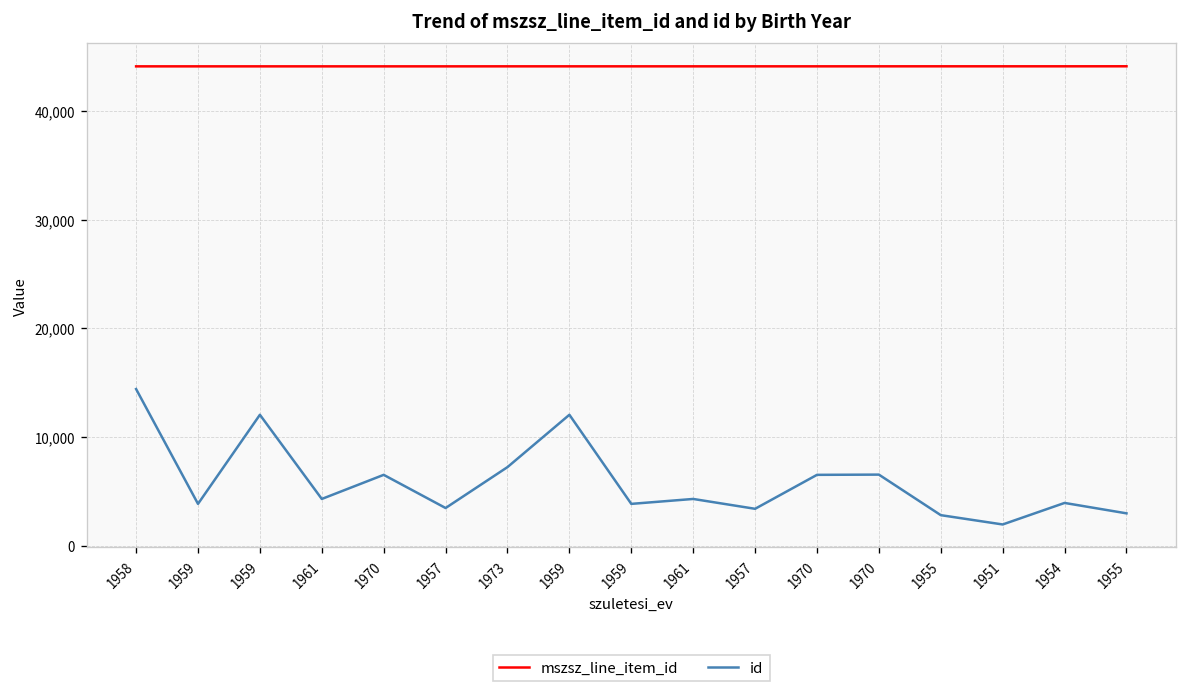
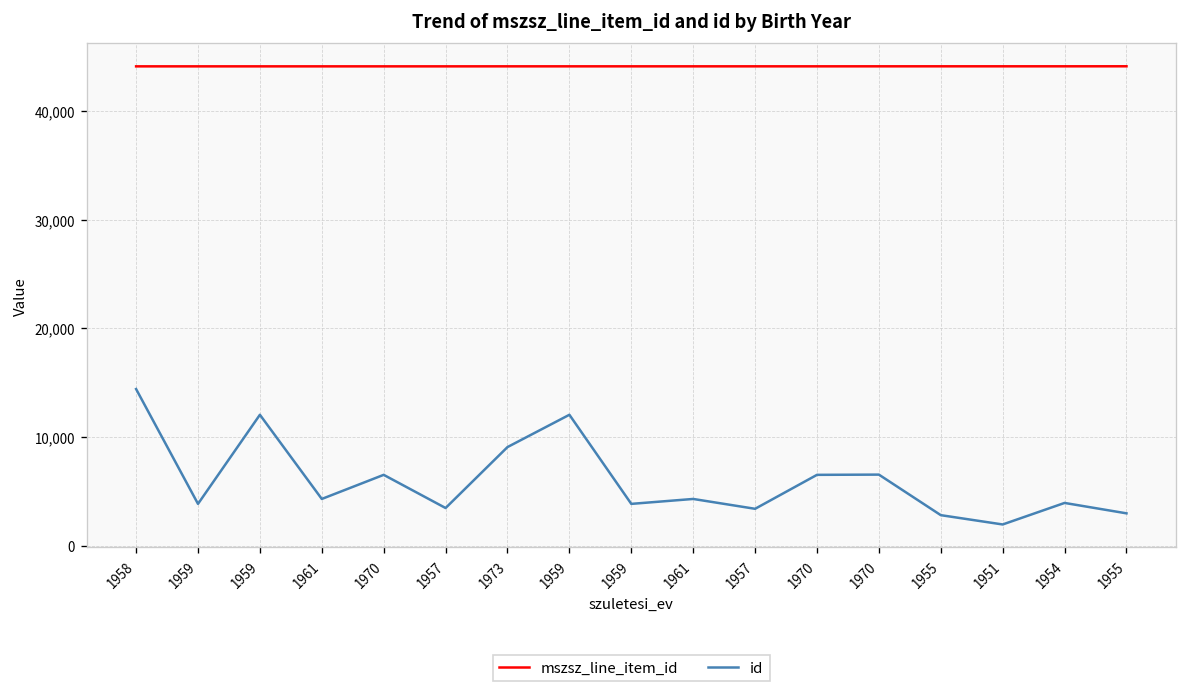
  {
    "mszsz_line_item_id": {
      "1958": "44,000",
      "1973": "44,000",
      "1951": "44,000",
      "1954": "44,000"
    },
    "id": {
      "1958": "14,000",
-     "1973": "7,000",
+     "1973": "9,000",
      "1951": "2,000",
      "1954": "4,000"
    }
  }
